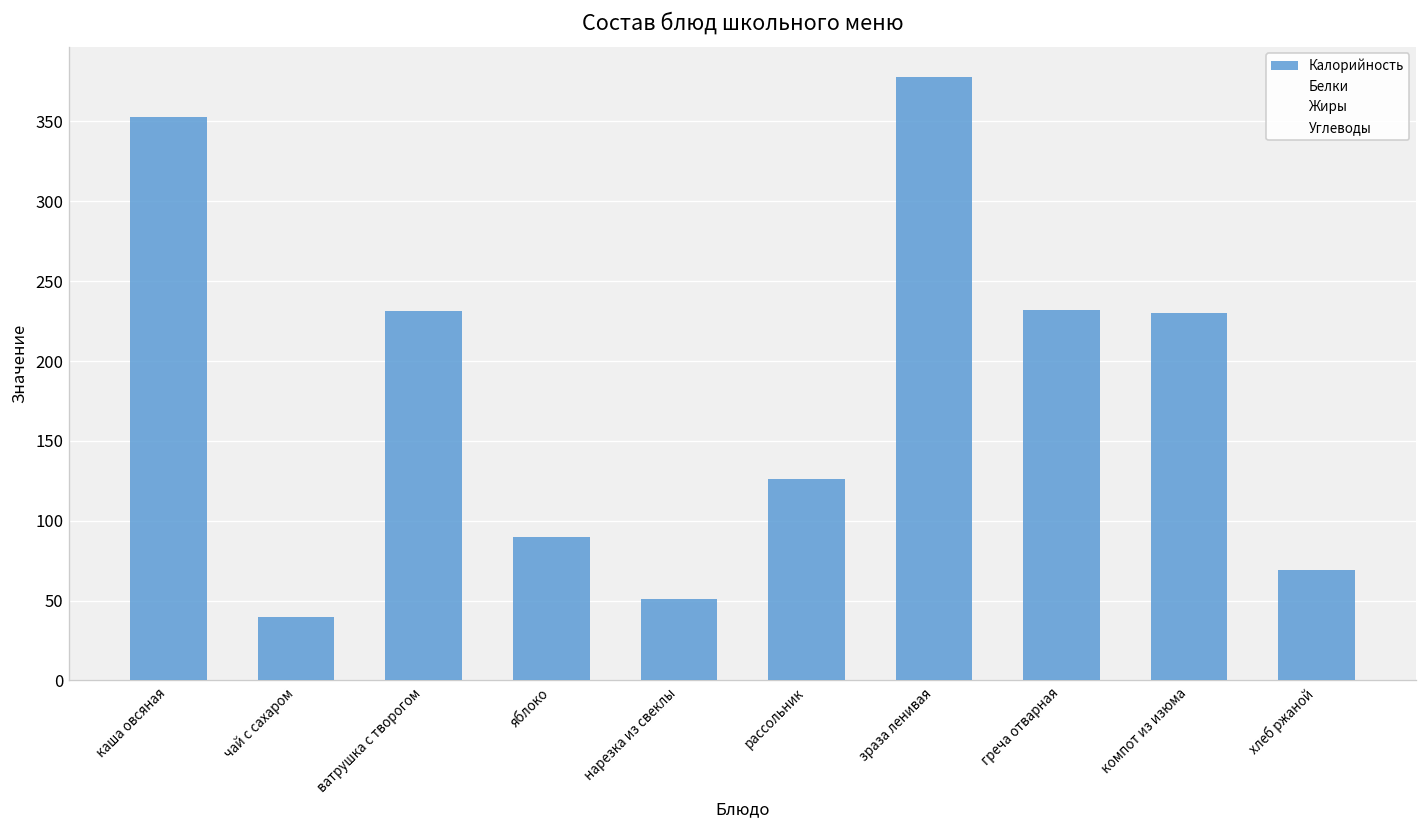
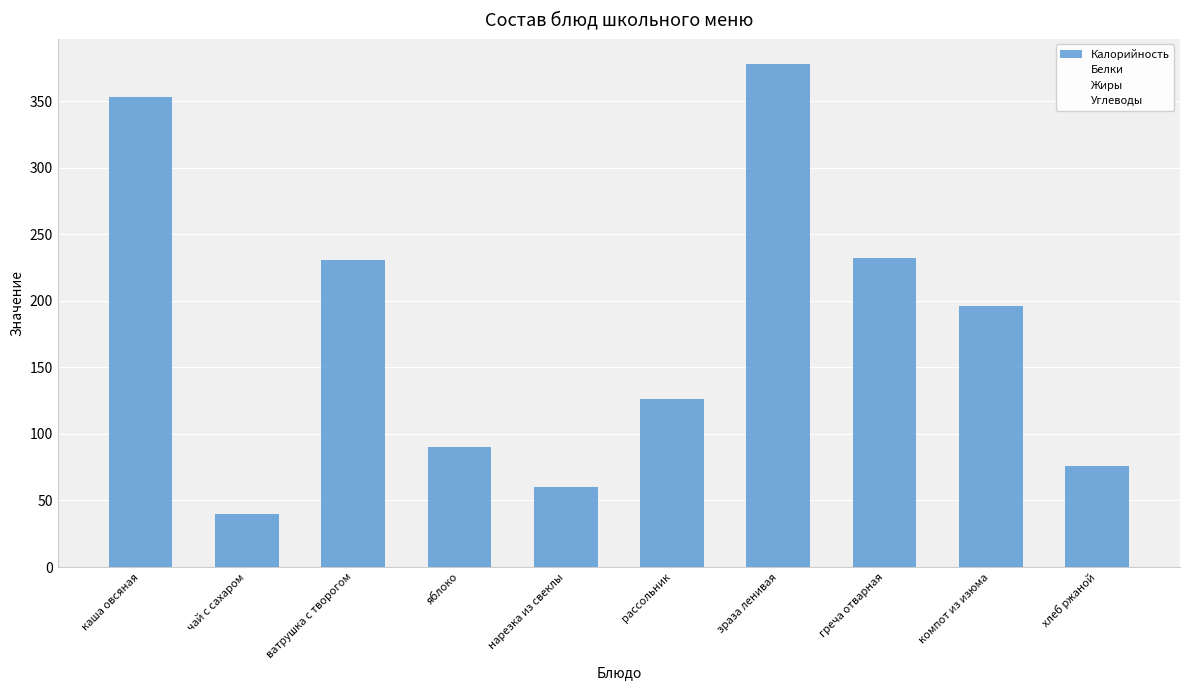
  {
    "Калорийность": {
      "каша овсяная": 353,
      "чай с сахаром": 40,
      "ватрушка с творогом": 231,
      "яблоко": 90,
-     "нарезка из свеклы": 51,
+     "нарезка из свеклы": 60,
      "рассольник": 126,
      "зраза ленивая": 378,
      "греча отварная": 232,
-     "компот из изюма": 230,
-     "хлеб ржаной": 69
+     "компот из изюма": 196,
+     "хлеб ржаной": 76
    }
  }
